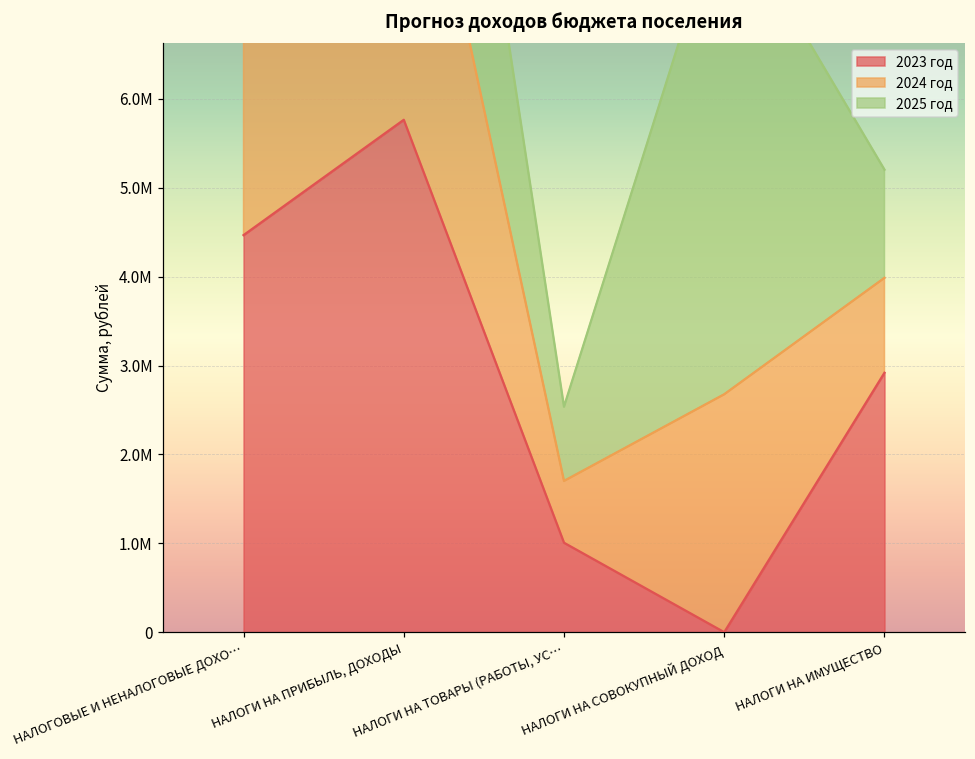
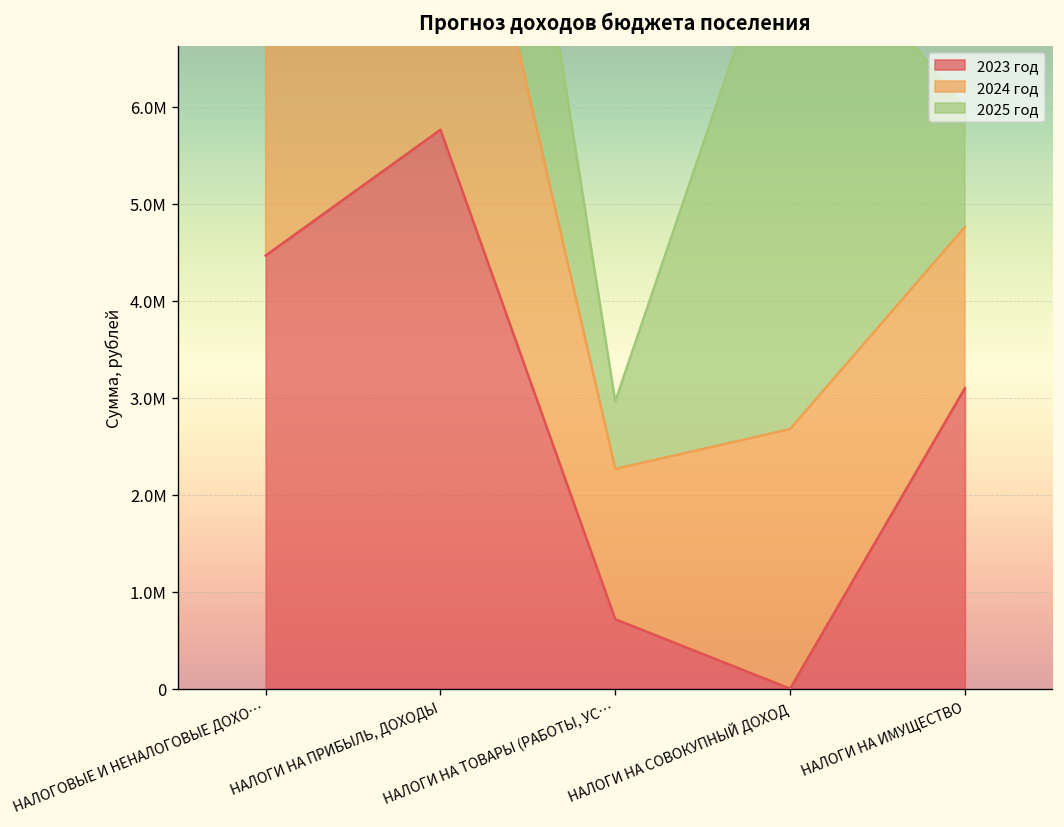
  {
    "2023 год": {
      "НАЛОГОВЫЕ И НЕНАЛОГОВЫЕ ДОХО…": 4500000,
      "НАЛОГИ НА ПРИБЫЛЬ, ДОХОДЫ": 5800000,
-     "НАЛОГИ НА ТОВАРЫ (РАБОТЫ, УС…": 1000000,
+     "НАЛОГИ НА ТОВАРЫ (РАБОТЫ, УС…": 700000,
      "НАЛОГИ НА СОВОКУПНЫЙ ДОХОД": 0,
-     "НАЛОГИ НА ИМУЩЕСТВО": 2900000
+     "НАЛОГИ НА ИМУЩЕСТВО": 3100000
    },
    "2024 год": {
-     "НАЛОГИ НА ТОВАРЫ (РАБОТЫ, УС…": 700000,
+     "НАЛОГИ НА ТОВАРЫ (РАБОТЫ, УС…": 1600000,
      "НАЛОГИ НА СОВОКУПНЫЙ ДОХОД": 2700000,
-     "НАЛОГИ НА ИМУЩЕСТВО": 1100000
+     "НАЛОГИ НА ИМУЩЕСТВО": 1700000
    },
    "2025 год": {
-     "НАЛОГИ НА ТОВАРЫ (РАБОТЫ, УС…": 800000
+     "НАЛОГИ НА ТОВАРЫ (РАБОТЫ, УС…": 700000
    }
  }
